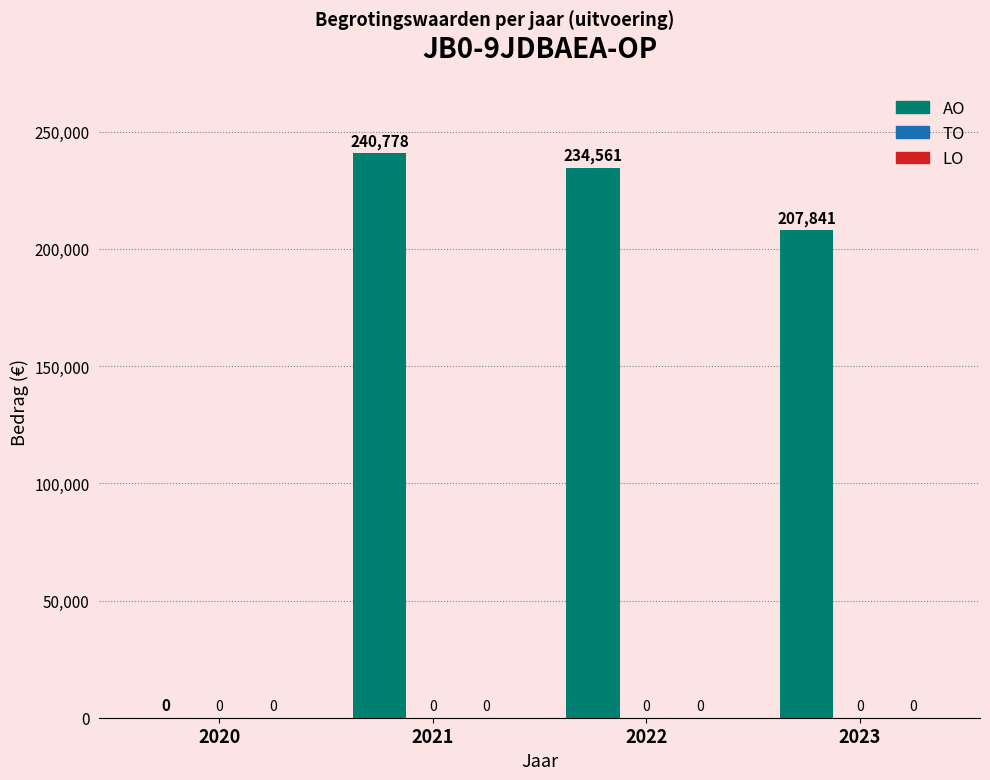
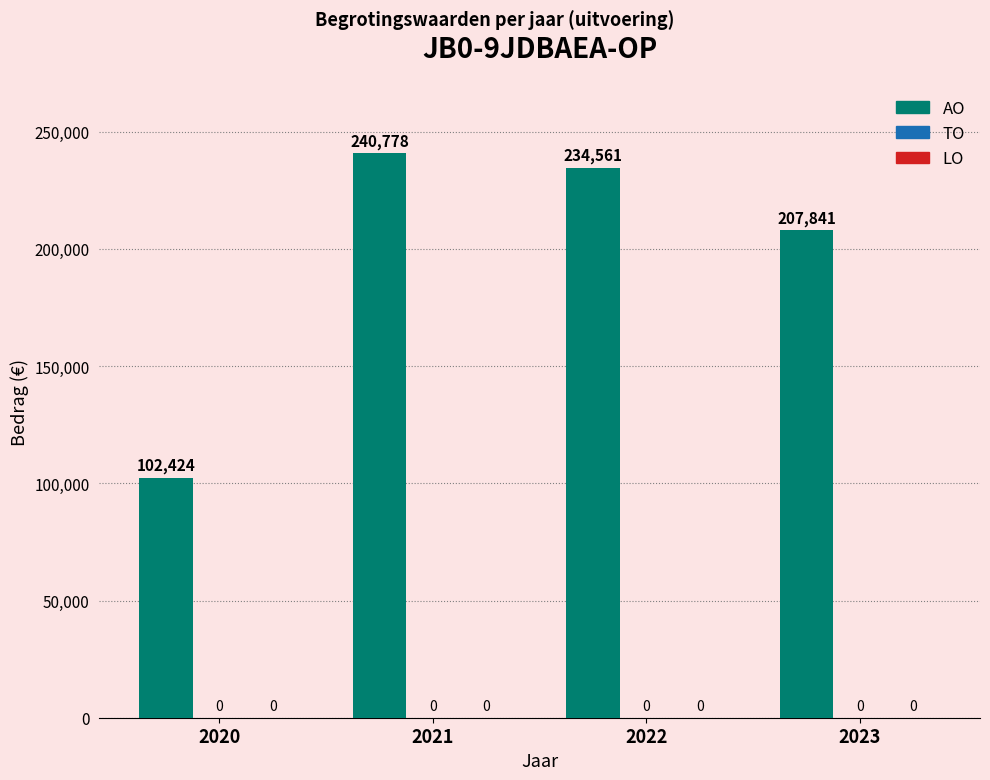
  {
    "AO": {
-     "2020": "0",
+     "2020": "102,424",
      "2021": "240,778",
      "2022": "234,561",
      "2023": "207,841"
    },
    "TO": {
      "2020": "0",
      "2021": "0",
      "2022": "0",
      "2023": "0"
    },
    "LO": {
      "2020": "0",
      "2021": "0",
      "2022": "0",
      "2023": "0"
    }
  }
